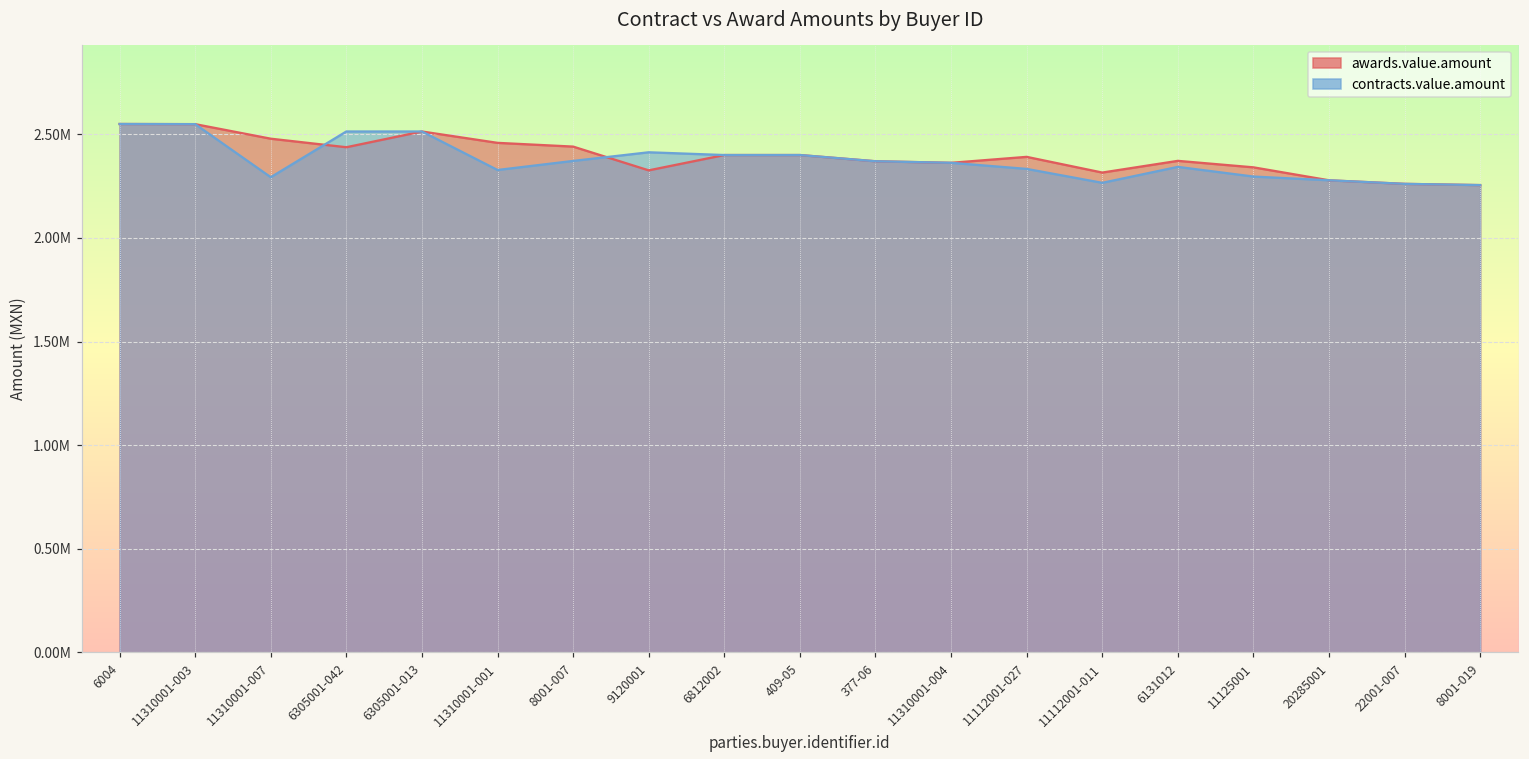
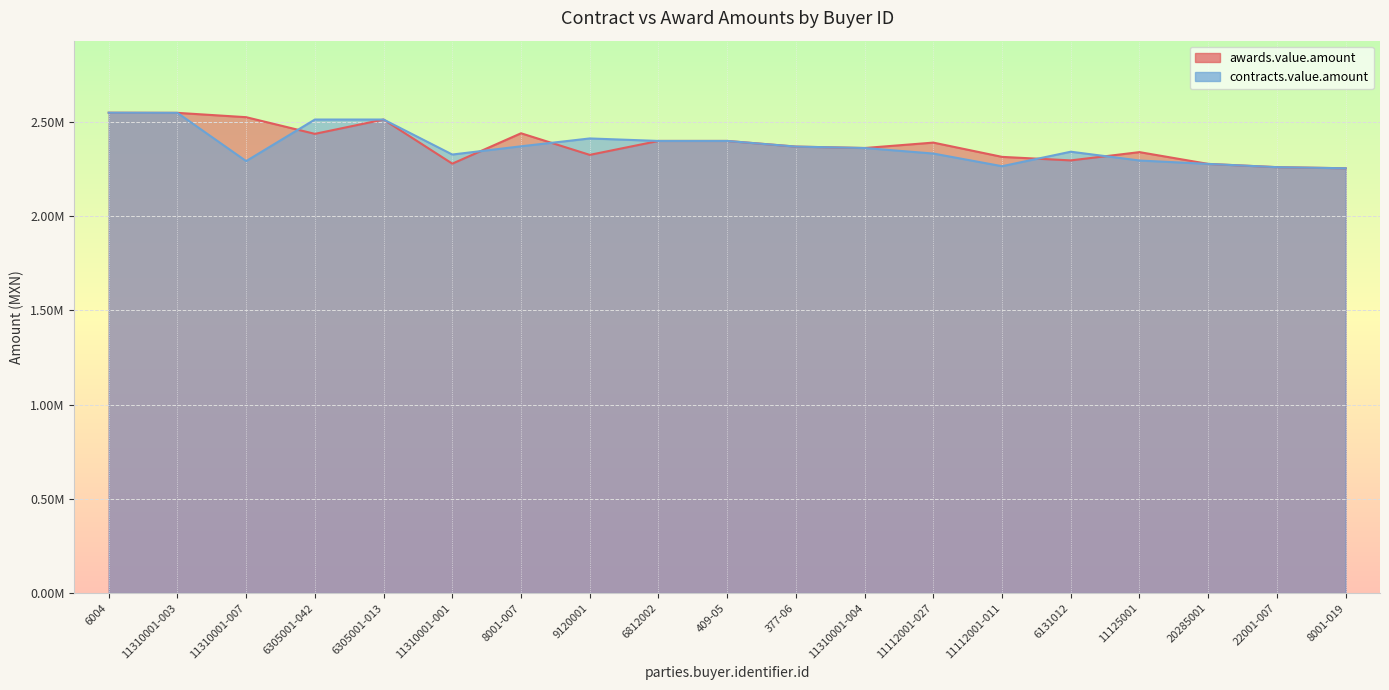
  {
    "awards.value.amount": {
-     "11310001-007": 2480000,
+     "11310001-007": 2530000,
      "6305001-042": 2440000,
-     "11310001-001": 2460000,
+     "11310001-001": 2280000,
      "8001-007": 2440000,
      "9120001": 2330000,
      "11112001-027": 2390000,
      "11112001-011": 2320000,
-     "6131012": 2370000,
+     "6131012": 2300000,
      "11125001": 2340000
    },
    "contracts.value.amount": {
      "11310001-007": 2290000,
      "6305001-042": 2510000,
      "11310001-001": 2330000,
      "8001-007": 2370000,
      "9120001": 2410000,
      "11112001-027": 2330000,
      "11112001-011": 2270000,
      "6131012": 2340000,
      "11125001": 2300000
    }
  }
